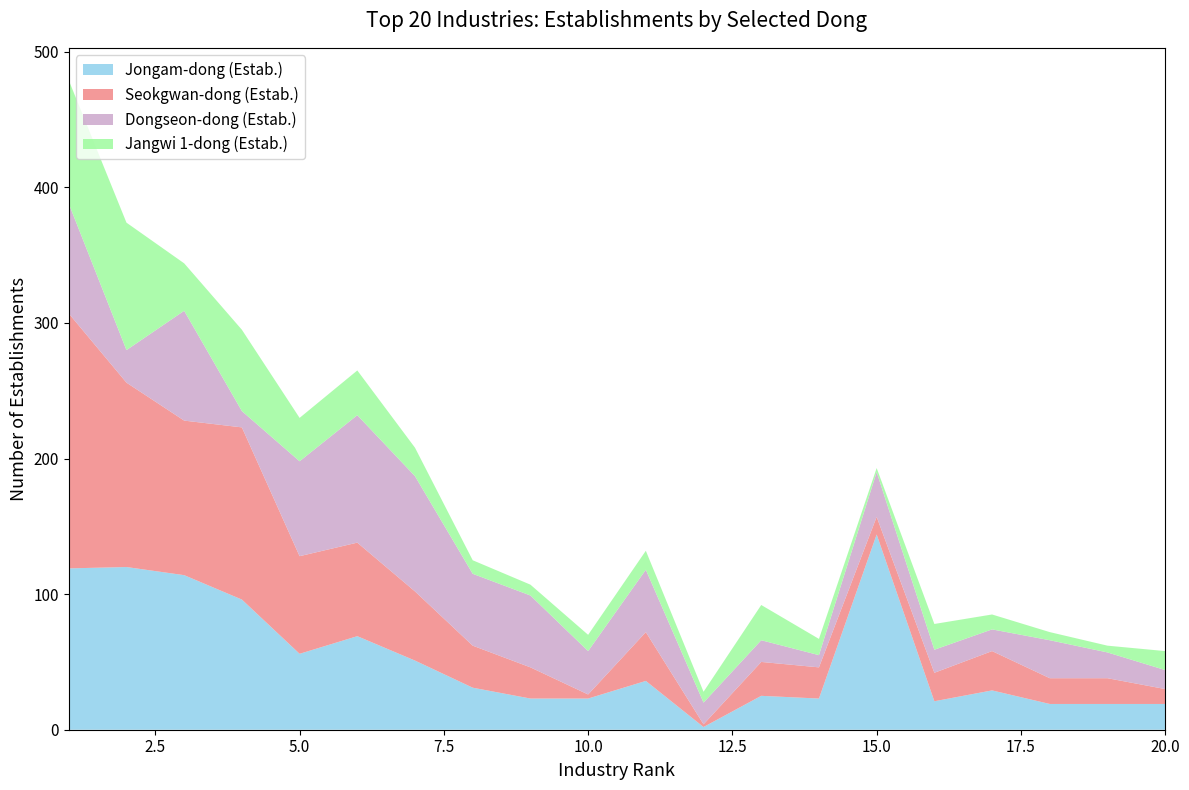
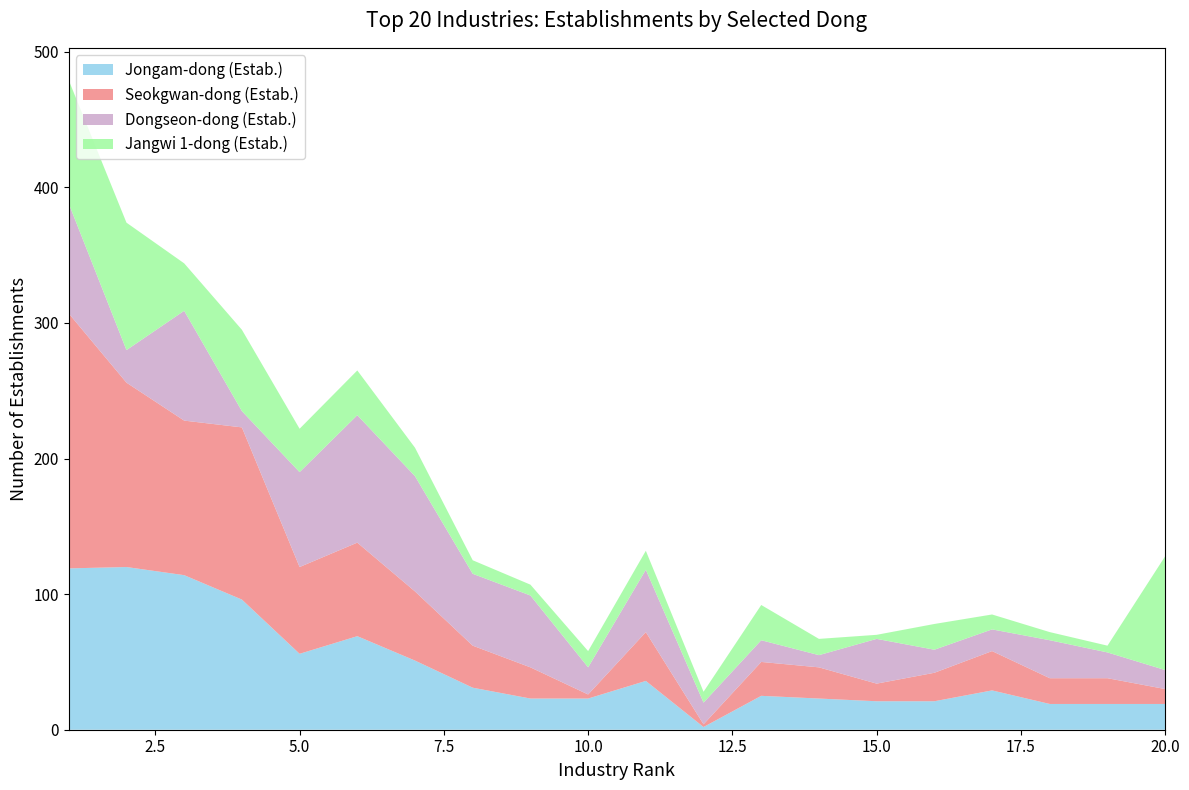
  {
    "Jongam-dong (Estab.)": {
      "5.0": 56,
      "10.0": 23,
-     "15.0": 144,
+     "15.0": 21,
      "20.0": 19
    },
    "Seokgwan-dong (Estab.)": {
-     "5.0": 72,
+     "5.0": 64,
      "10.0": 3,
      "15.0": 13,
      "20.0": 11
    },
    "Dongseon-dong (Estab.)": {
      "5.0": 70,
-     "10.0": 32,
+     "10.0": 20,
      "15.0": 33,
      "20.0": 14
    },
    "Jangwi 1-dong (Estab.)": {
      "5.0": 32,
      "10.0": 12,
      "15.0": 3,
-     "20.0": 14
+     "20.0": 84
    }
  }
